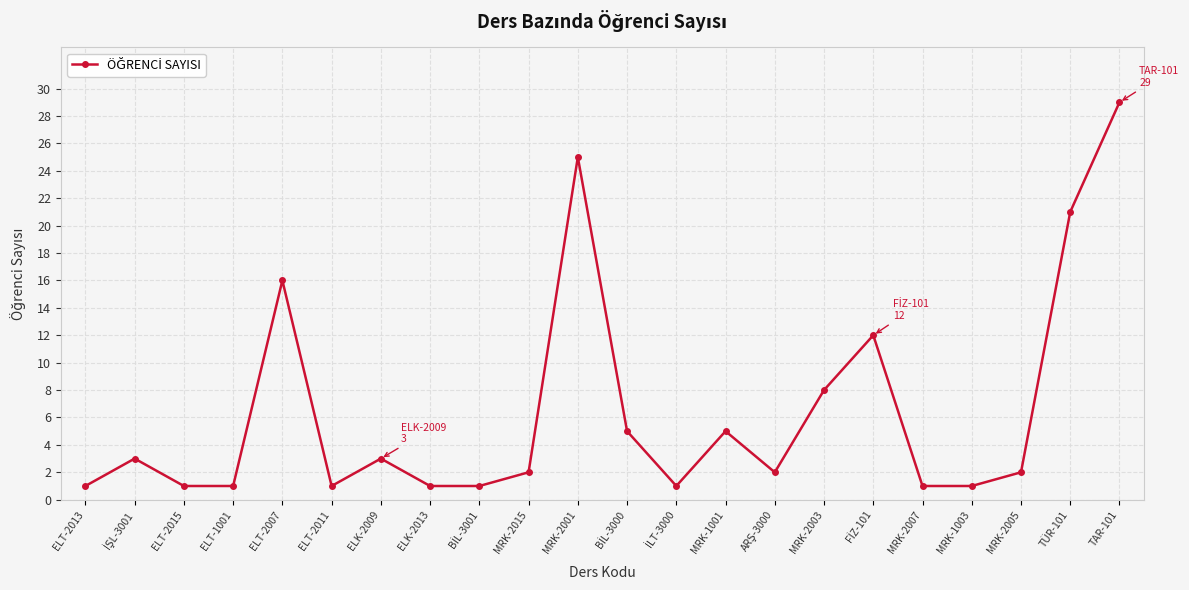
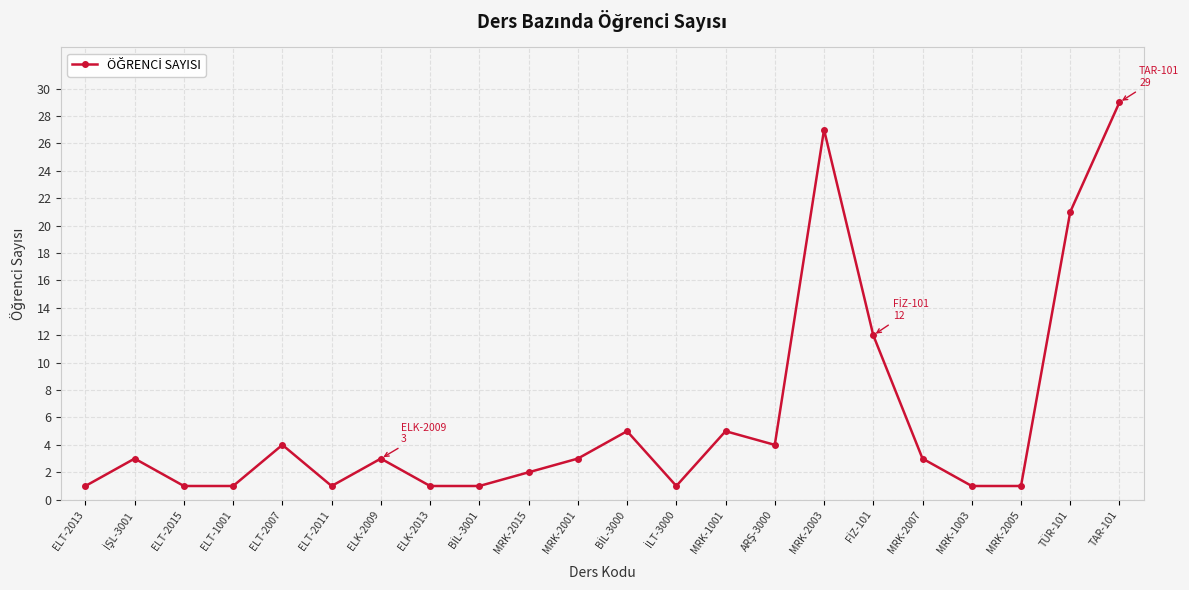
  {
    "ELT-2013": 1,
    "İŞL-3001": 3,
    "ELT-2015": 1,
    "ELT-1001": 1,
-   "ELT-2007": 16,
+   "ELT-2007": 4,
    "ELT-2011": 1,
    "ELK-2013": 1,
    "BİL-3001": 1,
    "MRK-2015": 2,
-   "MRK-2001": 25,
+   "MRK-2001": 3,
    "BİL-3000": 5,
    "İLT-3000": 1,
    "MRK-1001": 5,
-   "ARŞ-3000": 2,
-   "MRK-2003": 8,
-   "MRK-2007": 1,
+   "ARŞ-3000": 4,
+   "MRK-2003": 27,
+   "MRK-2007": 3,
    "MRK-1003": 1,
-   "MRK-2005": 2,
+   "MRK-2005": 1,
    "TÜR-101": 21
  }
